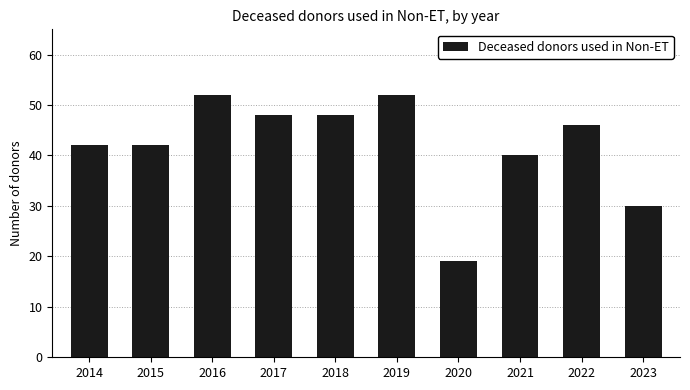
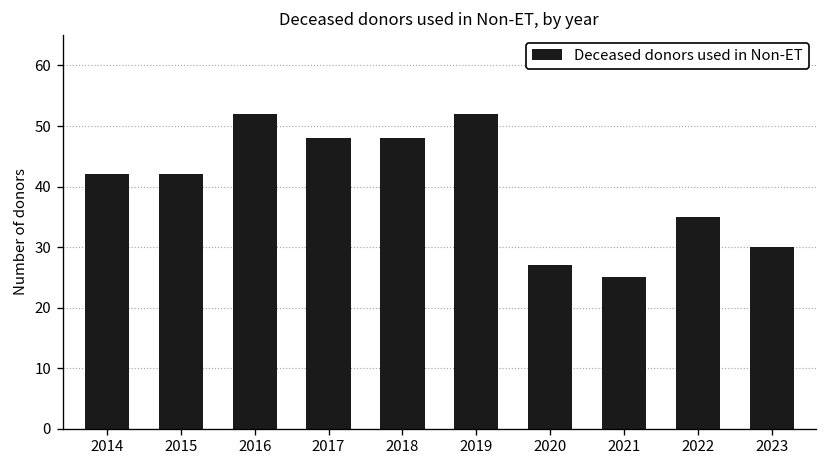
  {
    "2014": 42,
    "2015": 42,
    "2016": 52,
    "2017": 48,
    "2018": 48,
    "2019": 52,
-   "2020": 19,
-   "2021": 40,
-   "2022": 46,
+   "2020": 27,
+   "2021": 25,
+   "2022": 35,
    "2023": 30
  }
